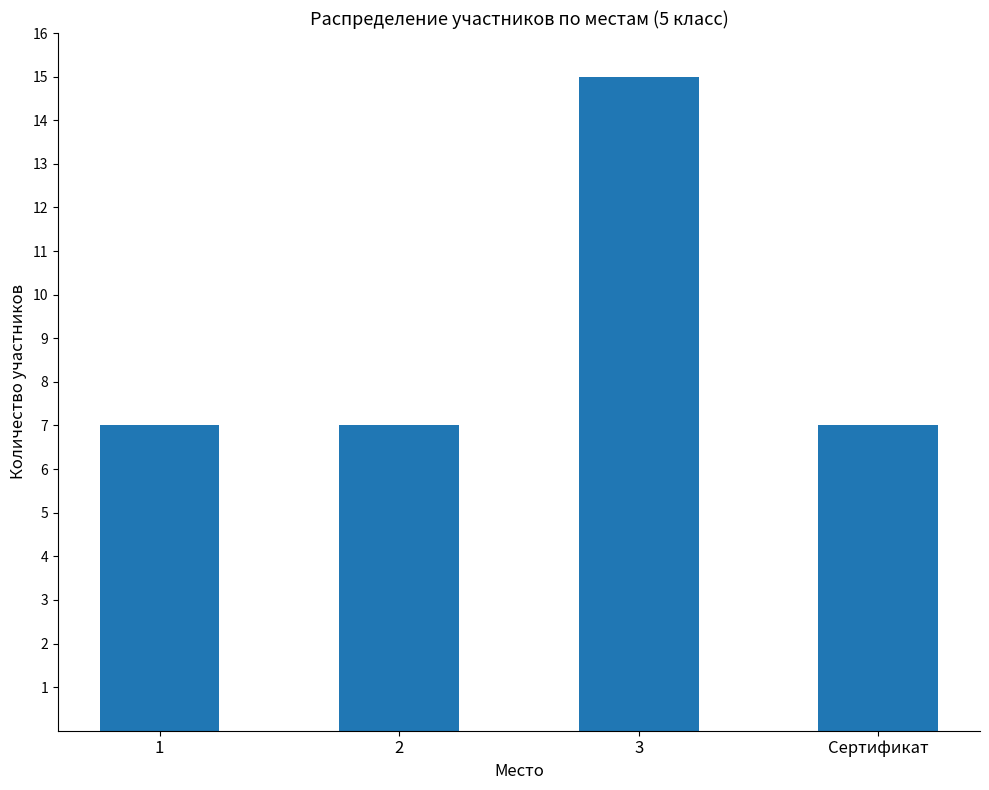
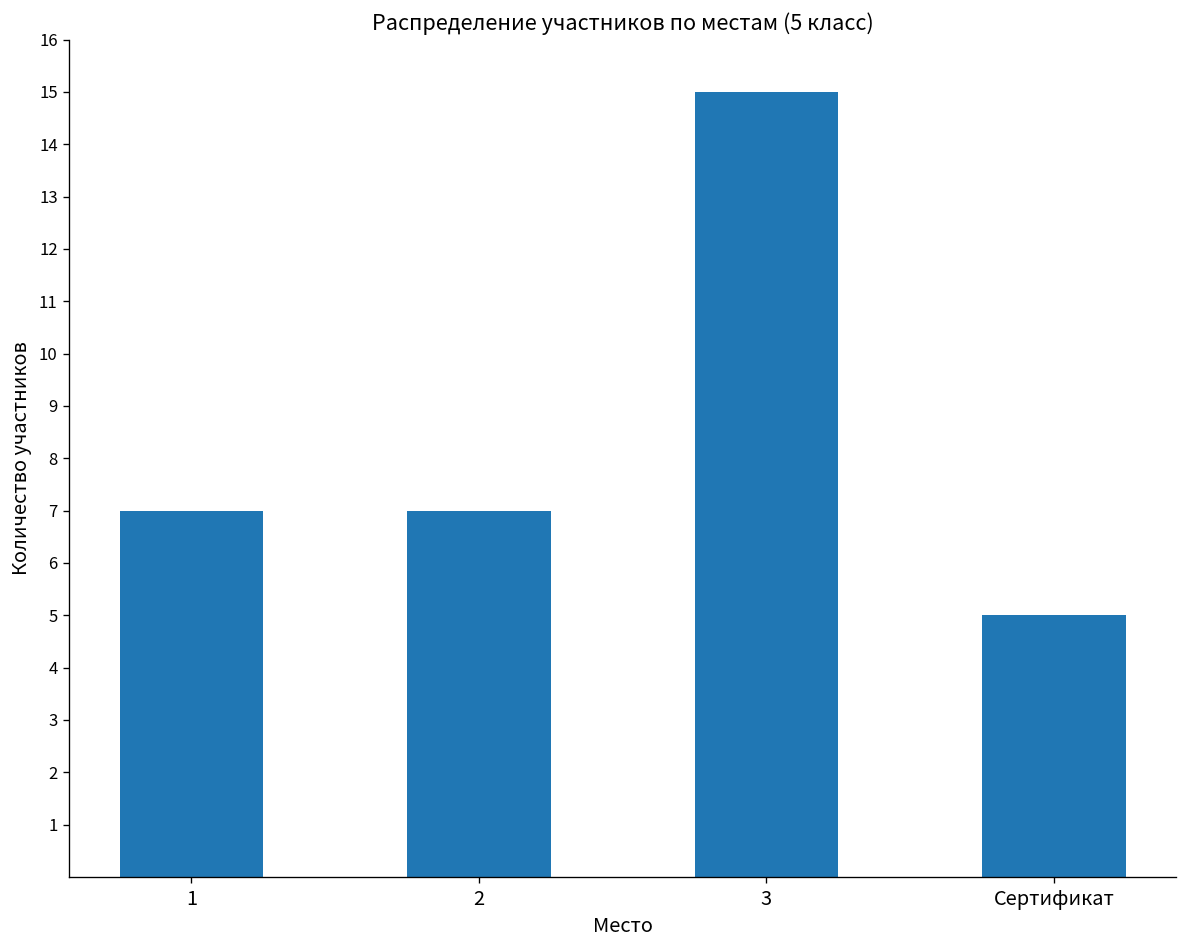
  {
    "1": 7,
    "2": 7,
    "3": 15,
-   "Сертификат": 7
+   "Сертификат": 5
  }
